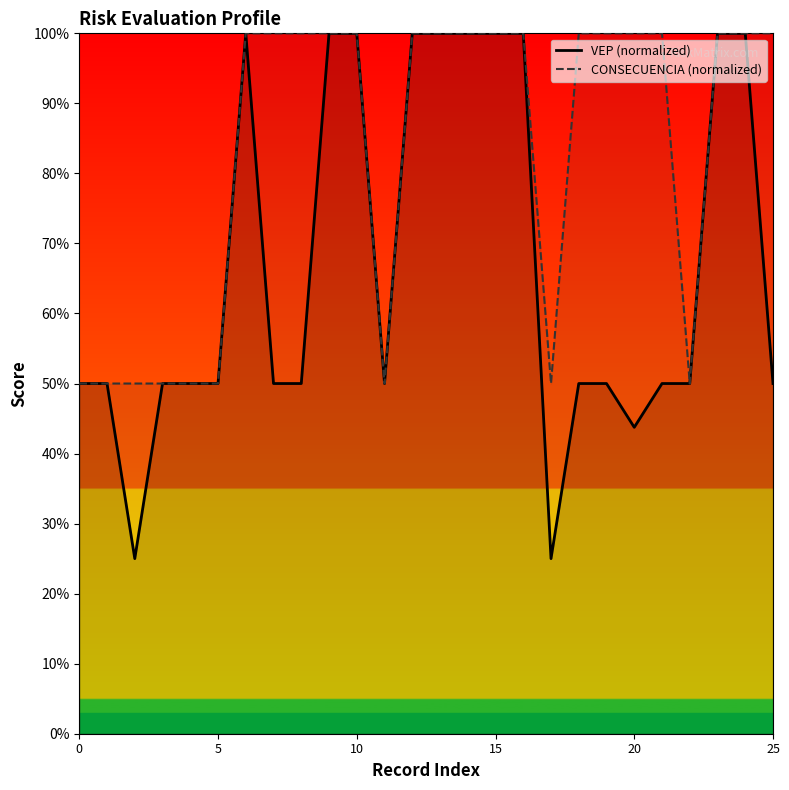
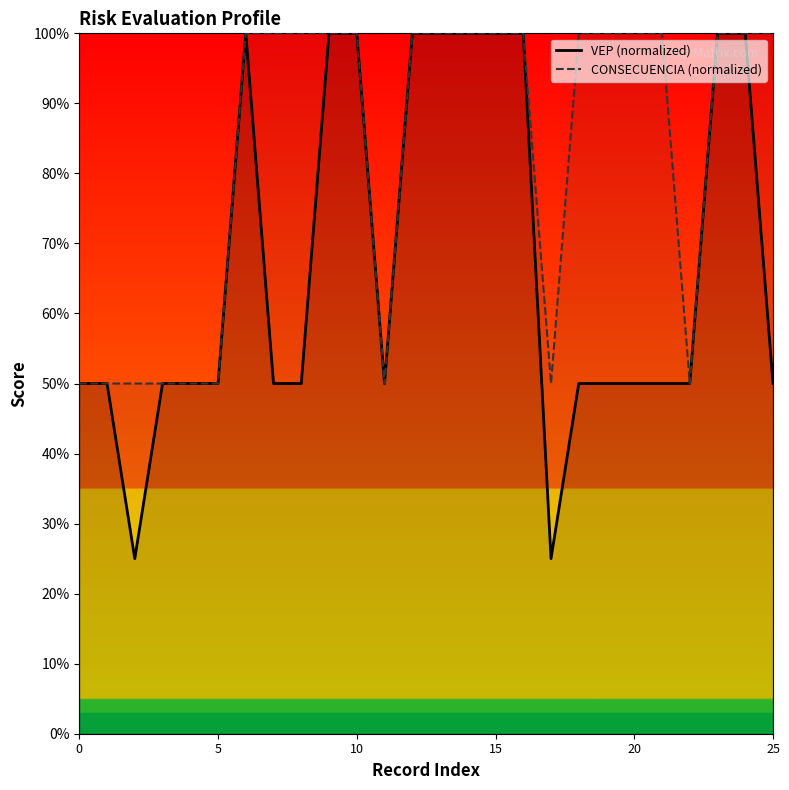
  {
    "VEP (normalized)": {
-     "20": "44%",
+     "20": "50%",
      "25": "50%"
    },
    "CONSECUENCIA (normalized)": {
      "20": "100%",
      "25": "100%"
    }
  }
